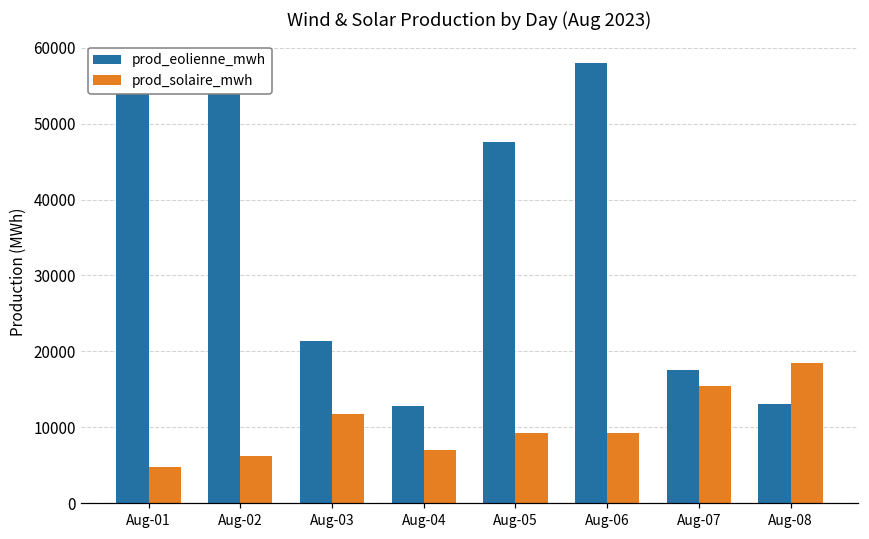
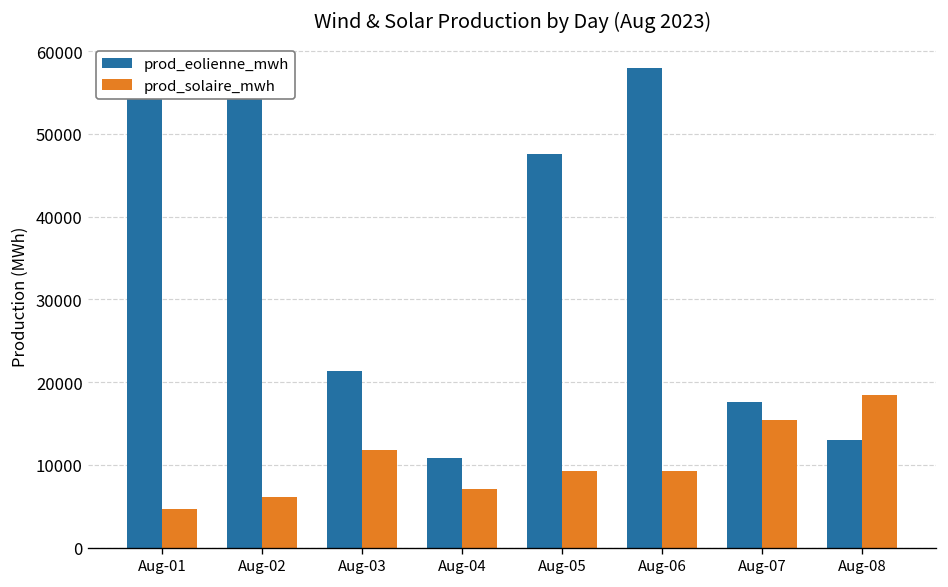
  {
    "prod_eolienne_mwh": {
      "Aug-03": 21000,
-     "Aug-04": 13000,
+     "Aug-04": 11000,
      "Aug-05": 48000,
      "Aug-06": 58000,
      "Aug-07": 18000,
      "Aug-08": 13000
    },
    "prod_solaire_mwh": {
      "Aug-01": 5000,
      "Aug-02": 6000,
      "Aug-03": 12000,
      "Aug-04": 7000,
      "Aug-05": 9000,
      "Aug-06": 9000,
      "Aug-07": 15000,
      "Aug-08": 18000
    }
  }
